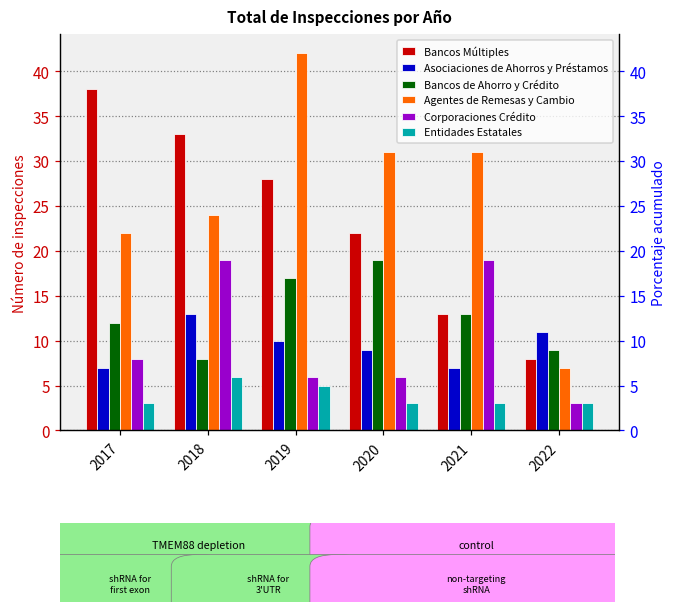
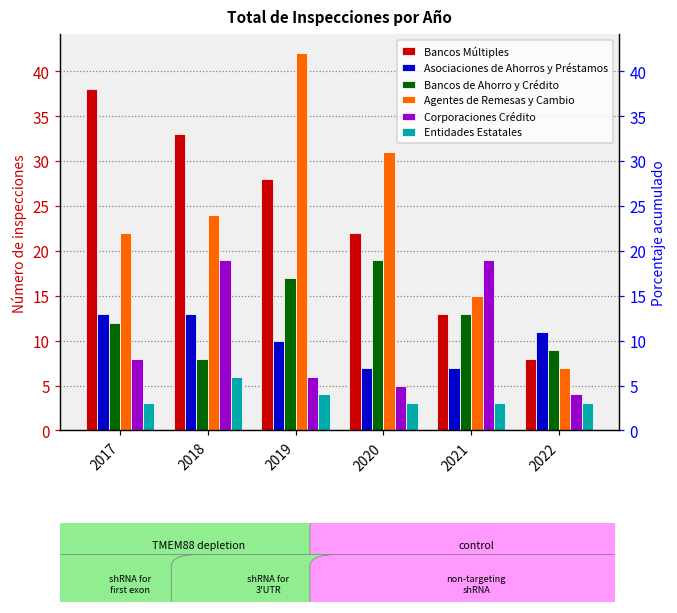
  {
    "Bancos Múltiples": {
      "2017": 38,
      "2018": 33,
      "2019": 28,
      "2020": 22,
      "2021": 13,
      "2022": 8
    },
    "Asociaciones de Ahorros y Préstamos": {
-     "2017": 7,
+     "2017": 13,
      "2018": 13,
      "2019": 10,
-     "2020": 9,
+     "2020": 7,
      "2021": 7,
      "2022": 11
    },
    "Bancos de Ahorro y Crédito": {
      "2017": 12,
      "2018": 8,
      "2019": 17,
      "2020": 19,
      "2021": 13,
      "2022": 9
    },
    "Agentes de Remesas y Cambio": {
      "2017": 22,
      "2018": 24,
      "2019": 42,
      "2020": 31,
-     "2021": 31,
+     "2021": 15,
      "2022": 7
    },
    "Corporaciones Crédito": {
      "2017": 8,
      "2018": 19,
      "2019": 6,
-     "2020": 6,
+     "2020": 5,
      "2021": 19,
-     "2022": 3
+     "2022": 4
    },
    "Entidades Estatales": {
      "2017": 3,
      "2018": 6,
-     "2019": 5,
+     "2019": 4,
      "2020": 3,
      "2021": 3,
      "2022": 3
    }
  }
